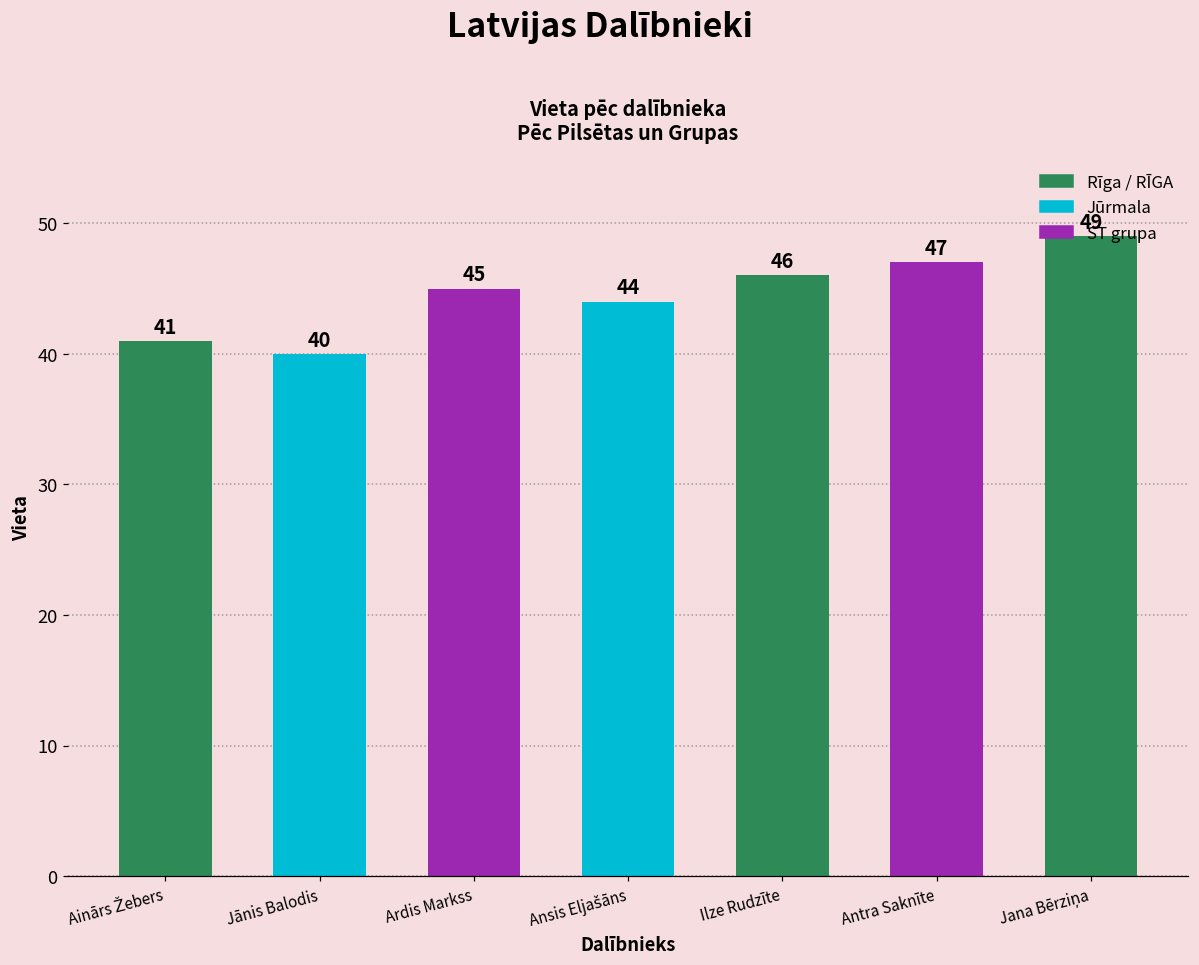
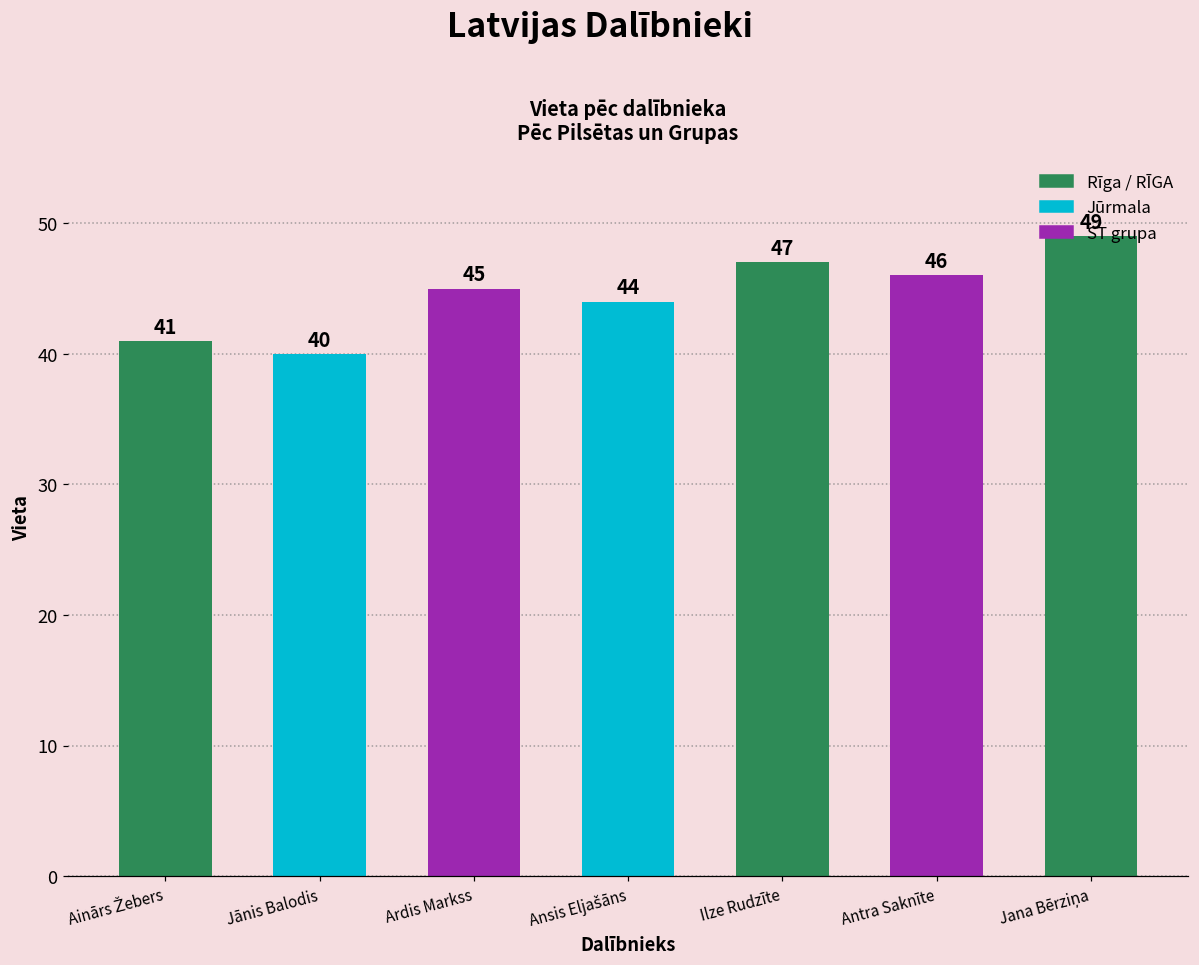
  {
    "Ainārs Žebers": 41,
    "Jānis Balodis": 40,
    "Ardis Markss": 45,
    "Ansis Eljašāns": 44,
-   "Ilze Rudzīte": 46,
-   "Antra Saknīte": 47,
+   "Ilze Rudzīte": 47,
+   "Antra Saknīte": 46,
    "Jana Bērziņa": 49
  }
